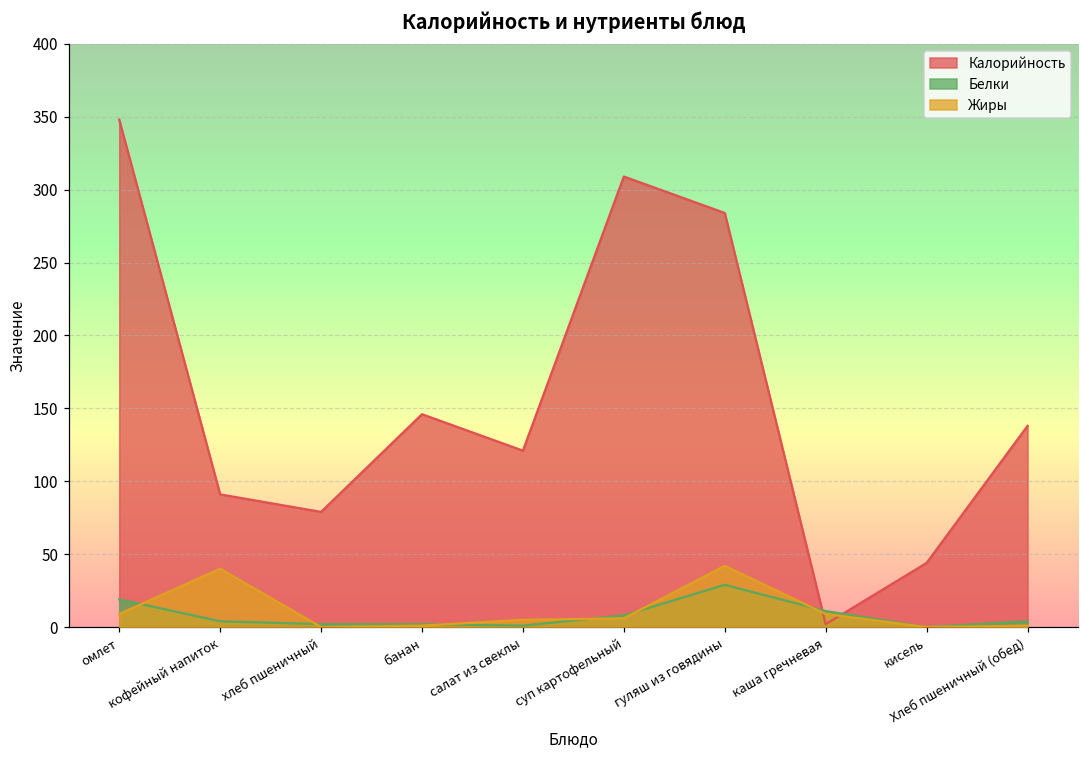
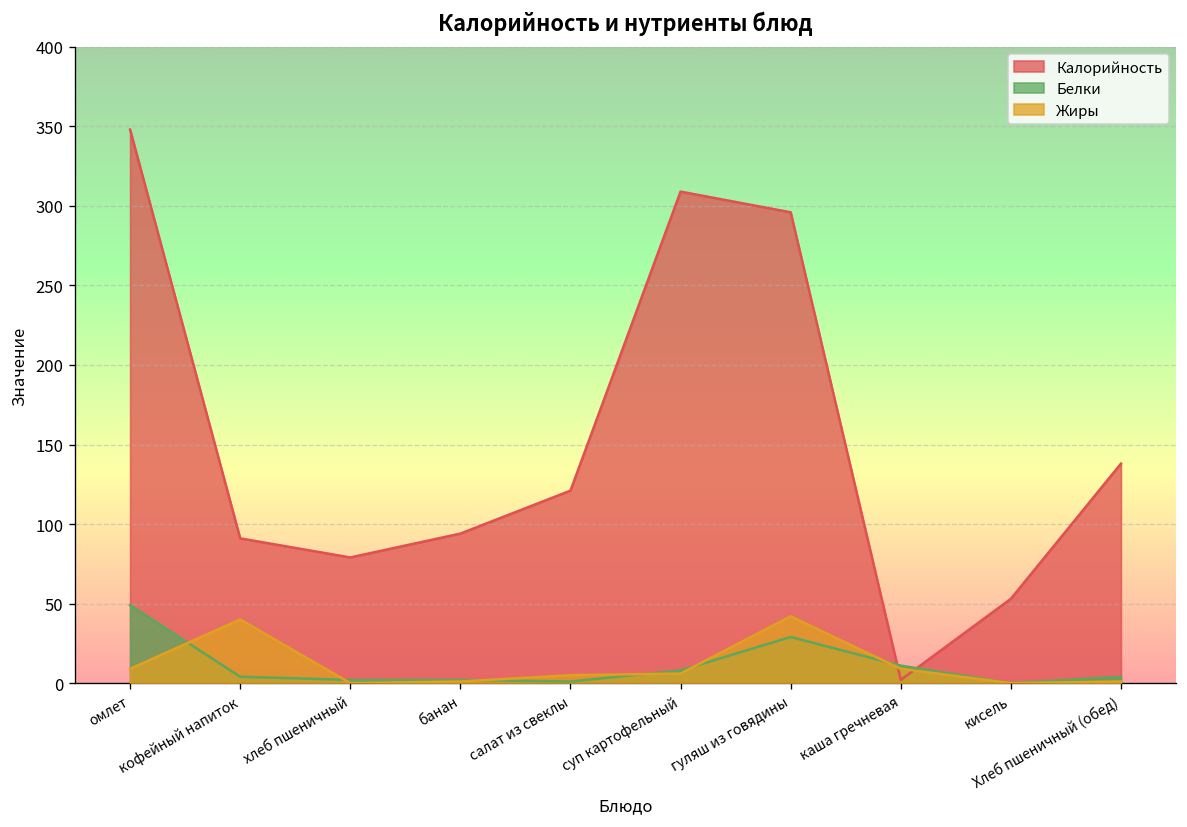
  {
    "Калорийность": {
      "омлет": 348,
      "кофейный напиток": 91,
      "хлеб пшеничный": 79,
-     "банан": 146,
+     "банан": 94,
      "салат из свеклы": 121,
      "суп картофельный": 309,
-     "гуляш из говядины": 284,
+     "гуляш из говядины": 296,
      "каша гречневая": 2,
-     "кисель": 44,
+     "кисель": 53,
      "Хлеб пшеничный (обед)": 138
    },
    "Белки": {
-     "омлет": 19,
+     "омлет": 49,
      "кофейный напиток": 4,
      "хлеб пшеничный": 2,
      "салат из свеклы": 1,
      "суп картофельный": 8,
      "гуляш из говядины": 29,
      "каша гречневая": 11,
      "Хлеб пшеничный (обед)": 4
    },
    "Жиры": {
      "омлет": 9,
      "кофейный напиток": 40,
      "хлеб пшеничный": 0,
      "салат из свеклы": 5,
      "суп картофельный": 6,
      "гуляш из говядины": 42,
      "каша гречневая": 9,
      "Хлеб пшеничный (обед)": 1
    }
  }
